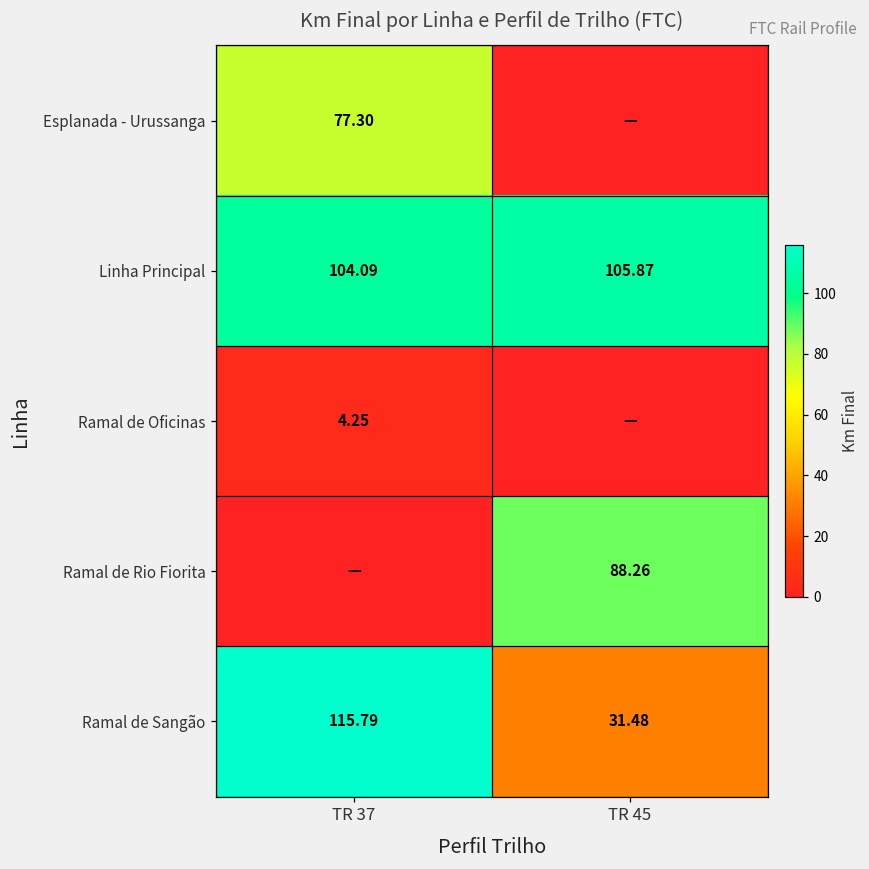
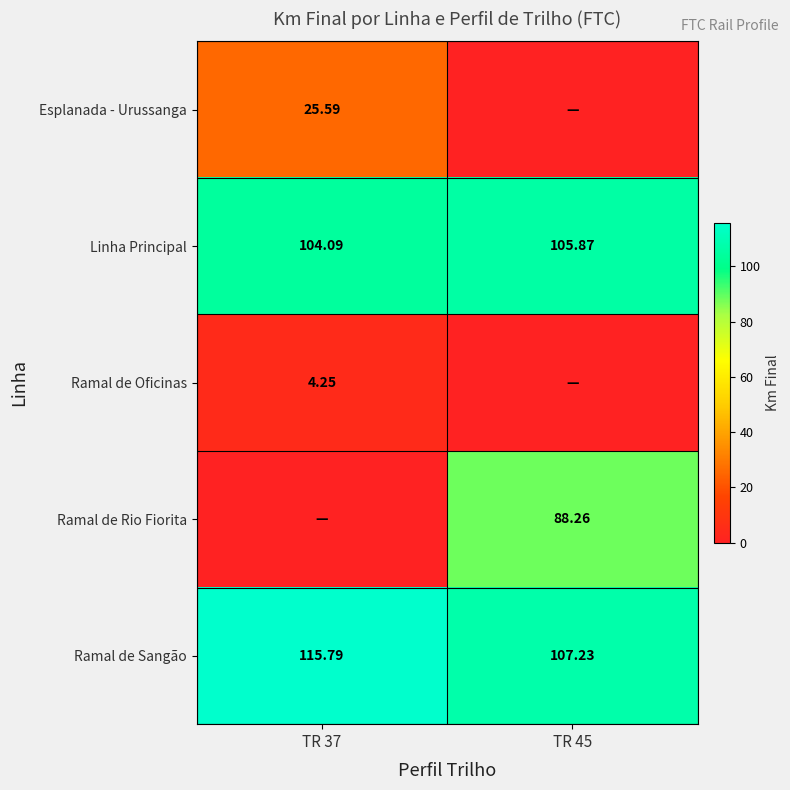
  {
    "Esplanada - Urussanga": {
-     "TR 37": 77.30
+     "TR 37": 25.59
    },
    "Linha Principal": {
      "TR 37": 104.09,
      "TR 45": 105.87
    },
    "Ramal de Oficinas": {
      "TR 37": 4.25
    },
    "Ramal de Rio Fiorita": {
      "TR 45": 88.26
    },
    "Ramal de Sangão": {
      "TR 37": 115.79,
-     "TR 45": 31.48
+     "TR 45": 107.23
    }
  }
